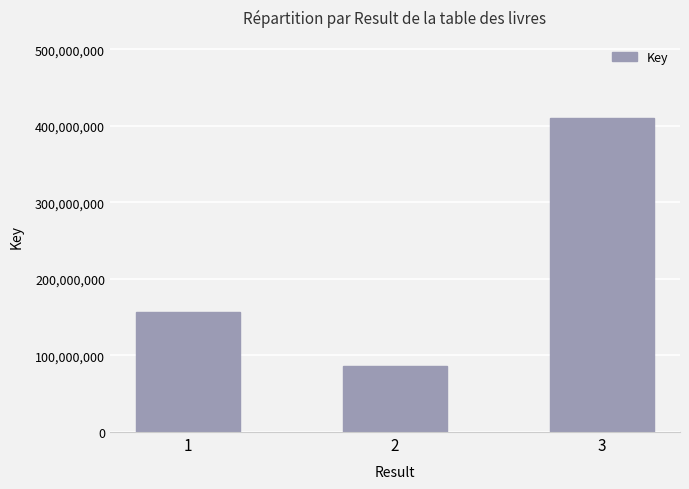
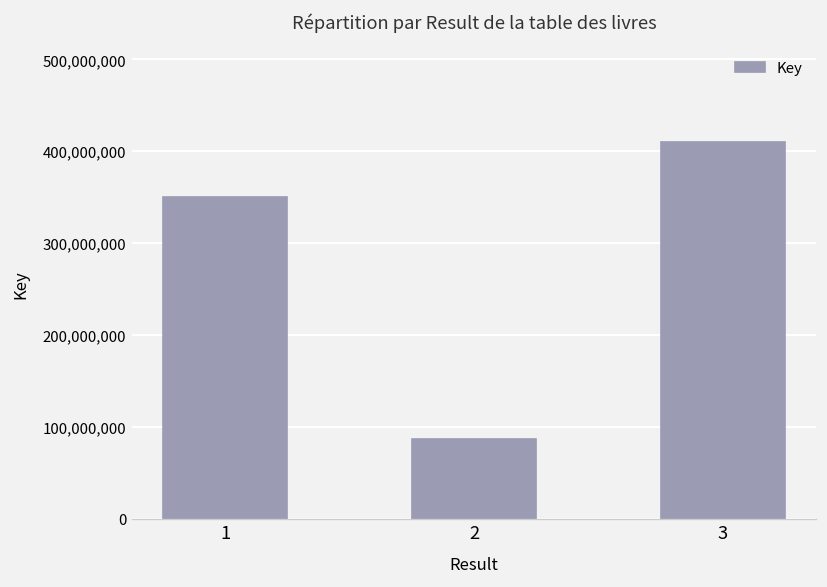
  {
-   "1": "160,000,000",
+   "1": "350,000,000",
    "2": "90,000,000",
    "3": "410,000,000"
  }
